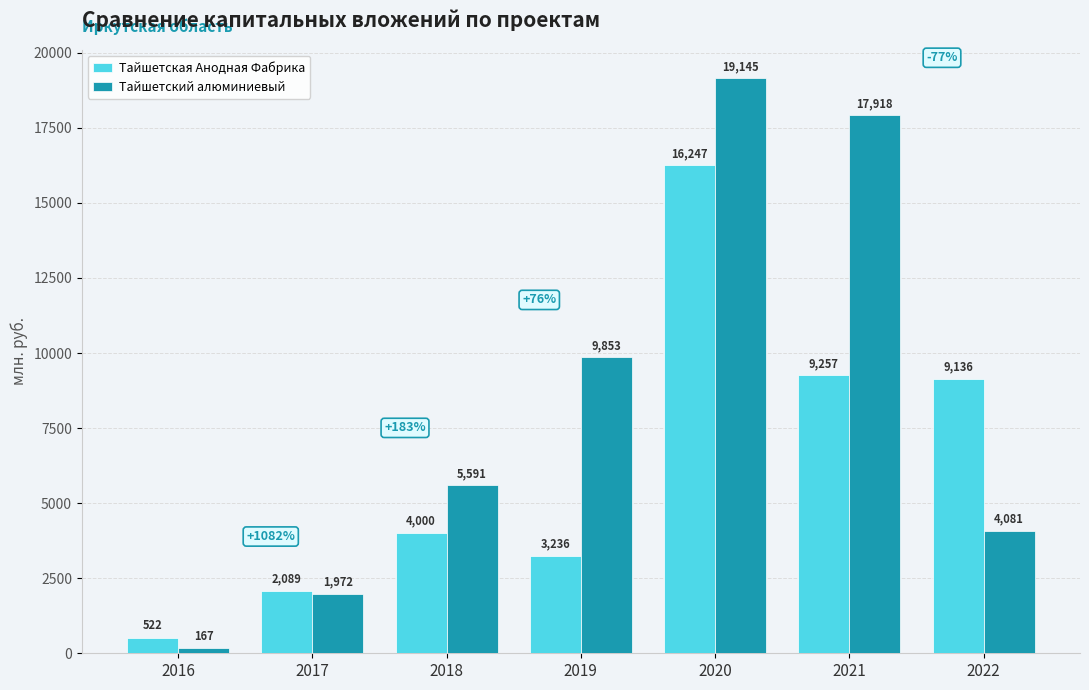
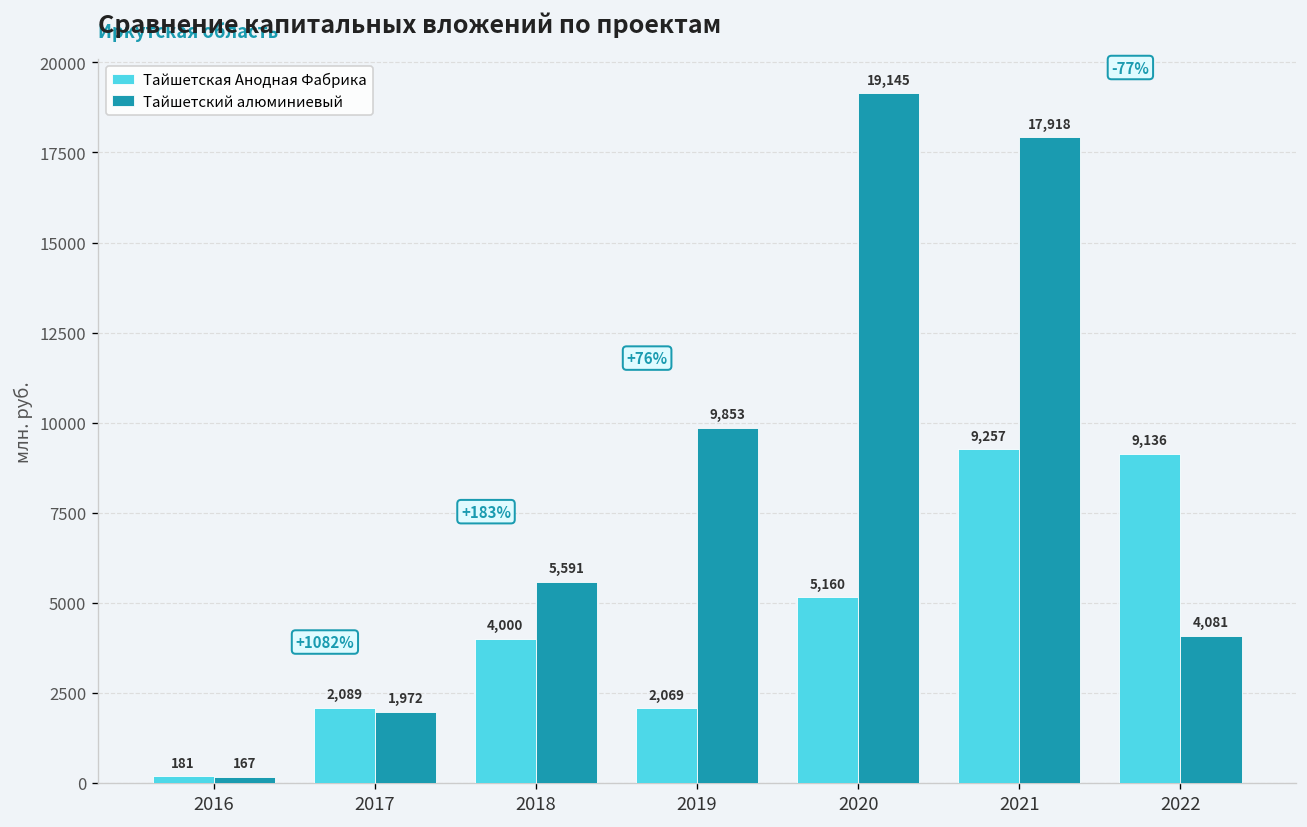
  {
    "Тайшетская Анодная Фабрика": {
-     "2016": "522",
+     "2016": "181",
      "2017": "2,089",
      "2018": "4,000",
-     "2019": "3,236",
-     "2020": "16,247",
+     "2019": "2,069",
+     "2020": "5,160",
      "2021": "9,257",
      "2022": "9,136"
    },
    "Тайшетский алюминиевый": {
      "2016": "167",
      "2017": "1,972",
      "2018": "5,591",
      "2019": "9,853",
      "2020": "19,145",
      "2021": "17,918",
      "2022": "4,081"
    }
  }
